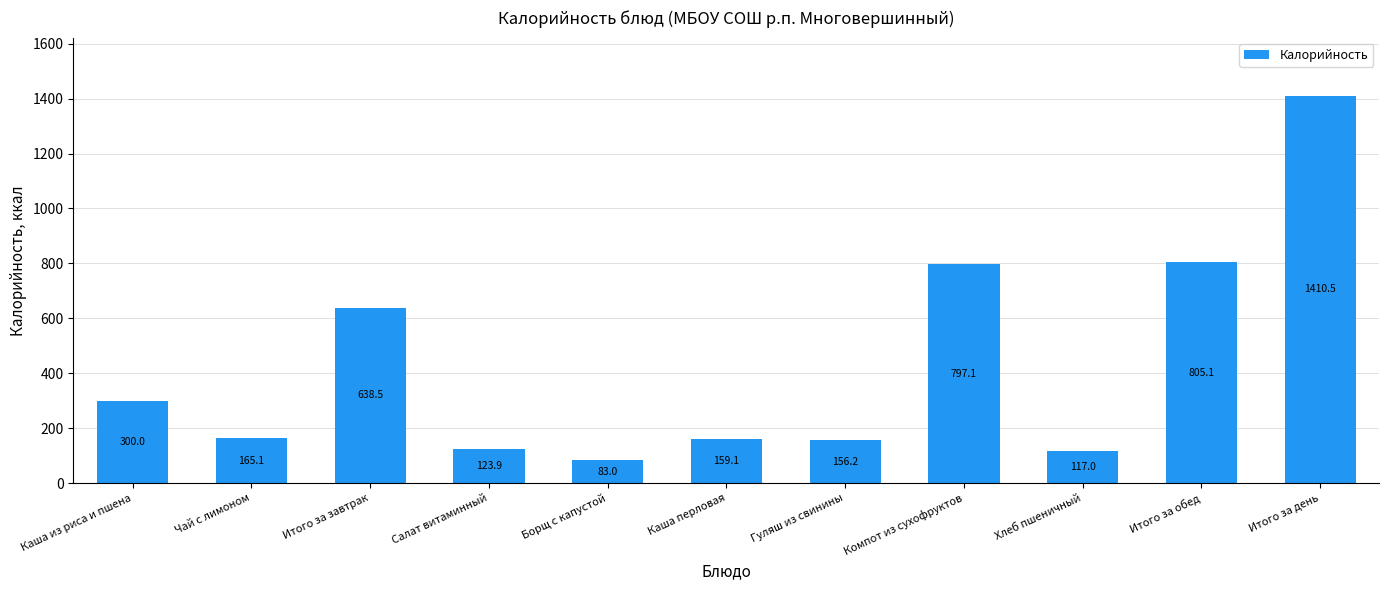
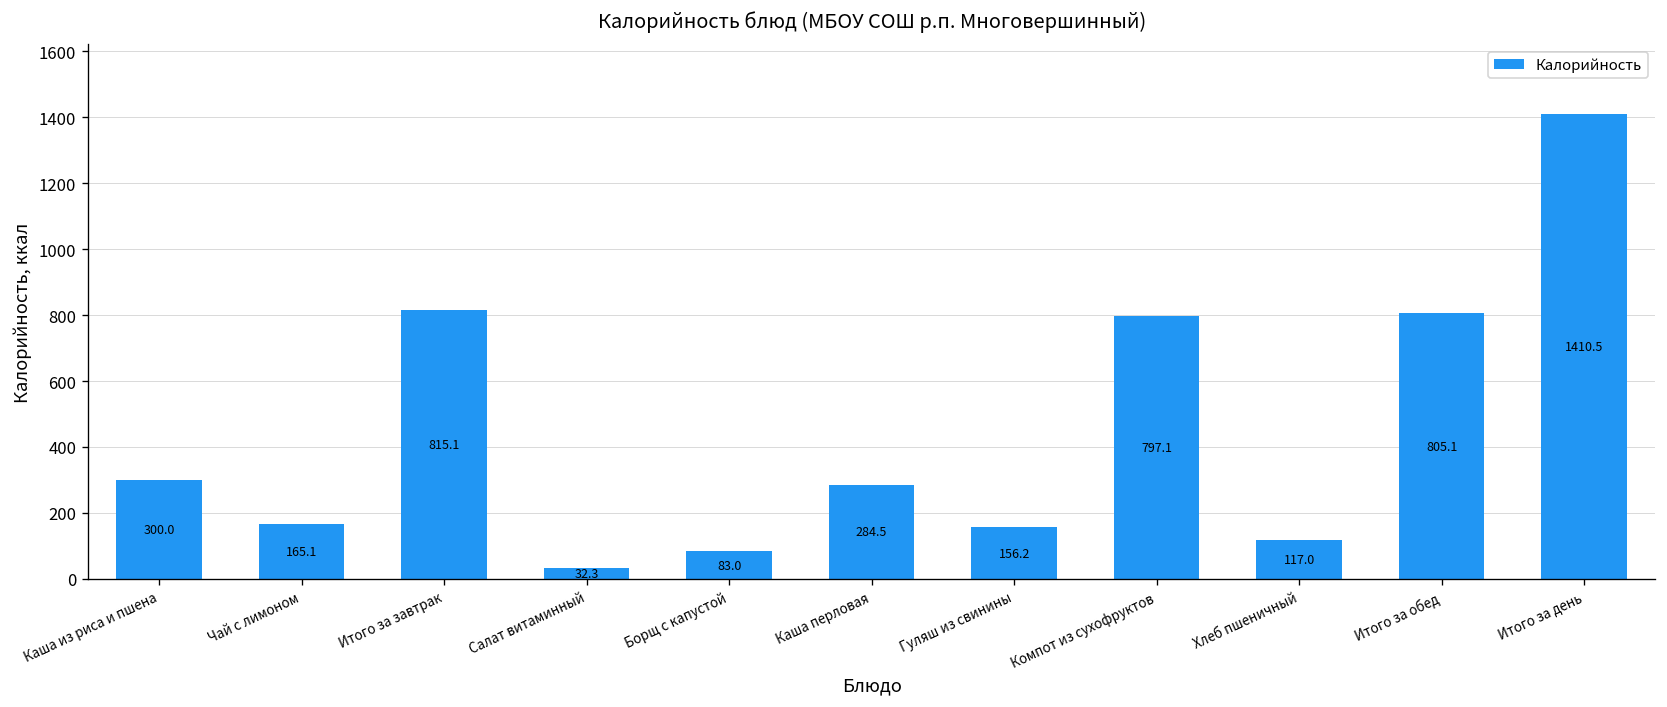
  {
    "Каша из риса и пшена": 300.0,
    "Чай с лимоном": 165.1,
-   "Итого за завтрак": 638.5,
-   "Салат витаминный": 123.9,
+   "Итого за завтрак": 815.1,
+   "Салат витаминный": 32.3,
    "Борщ с капустой": 83.0,
-   "Каша перловая": 159.1,
+   "Каша перловая": 284.5,
    "Гуляш из свинины": 156.2,
    "Компот из сухофруктов": 797.1,
    "Хлеб пшеничный": 117.0,
    "Итого за обед": 805.1,
    "Итого за день": 1410.5
  }
